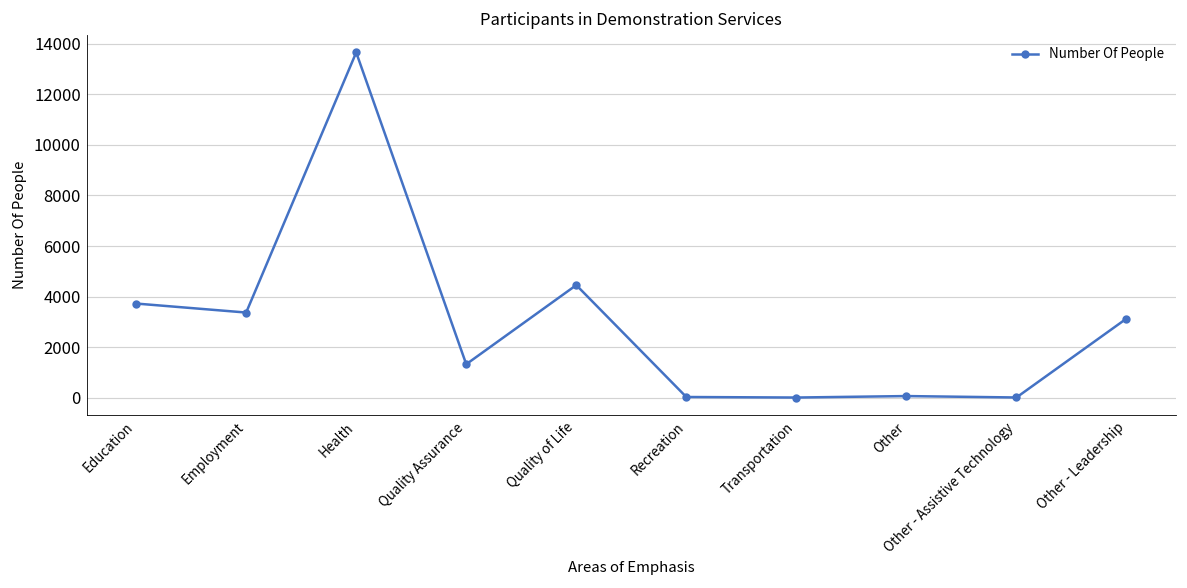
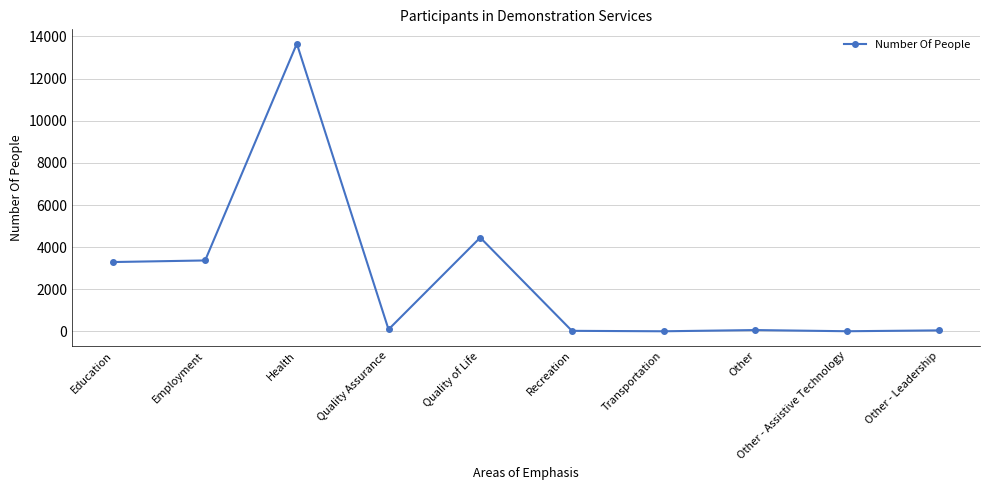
  {
-   "Education": 3700,
+   "Education": 3300,
    "Employment": 3400,
    "Health": 13700,
-   "Quality Assurance": 1300,
+   "Quality Assurance": 100,
    "Quality of Life": 4500,
    "Recreation": 0,
    "Transportation": 0,
    "Other": 100,
    "Other - Assistive Technology": 0,
-   "Other - Leadership": 3100
+   "Other - Leadership": 100
  }
